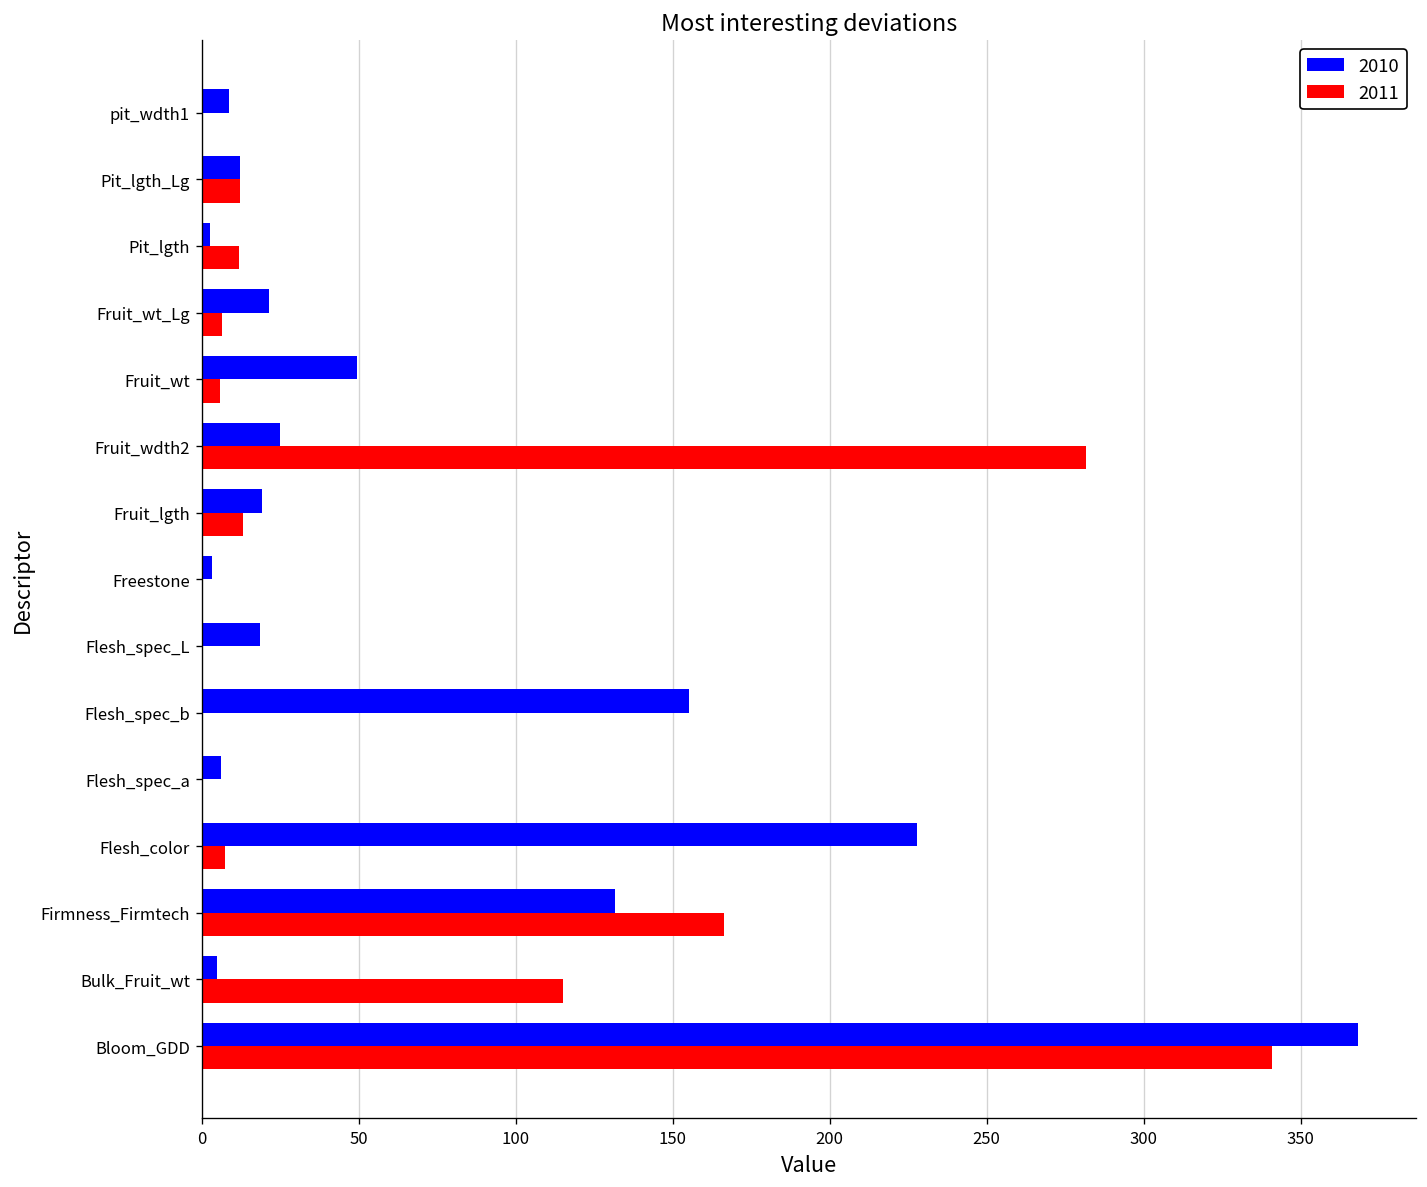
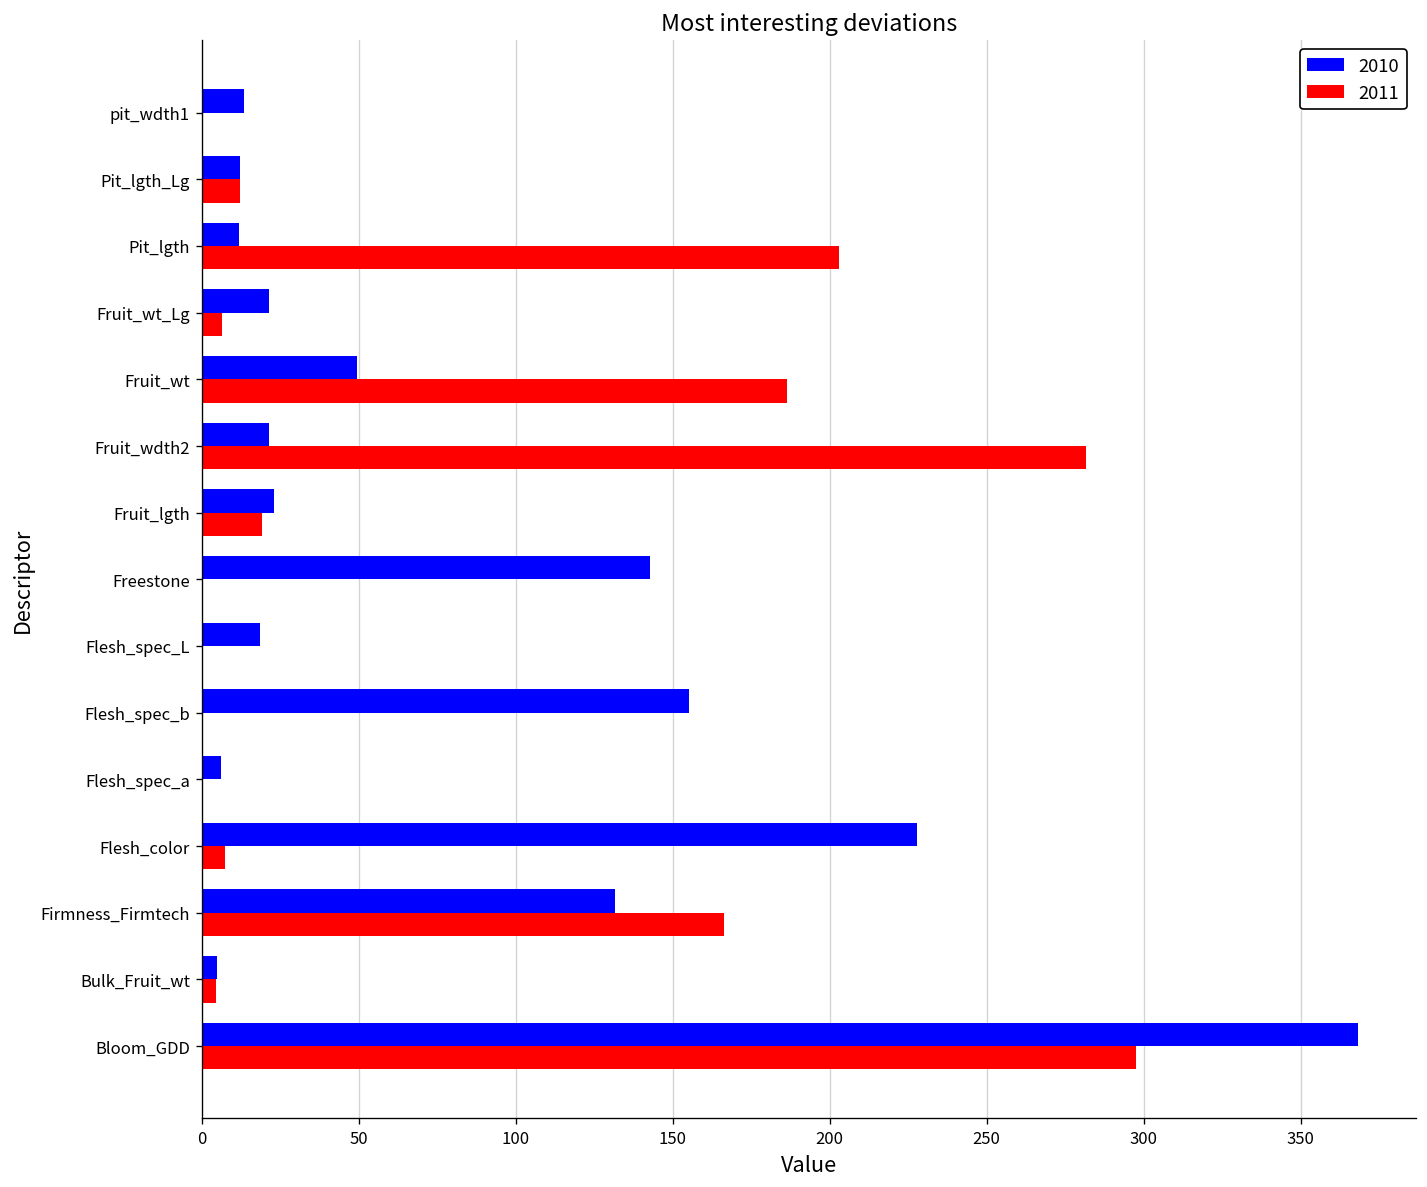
  {
    "2010": {
-     "pit_wdth1": 9,
+     "pit_wdth1": 13,
      "Pit_lgth_Lg": 12,
-     "Pit_lgth": 3,
+     "Pit_lgth": 12,
      "Fruit_wt_Lg": 21,
      "Fruit_wt": 49,
-     "Fruit_wdth2": 25,
-     "Fruit_lgth": 19,
-     "Freestone": 3,
+     "Fruit_wdth2": 21,
+     "Fruit_lgth": 23,
+     "Freestone": 143,
      "Flesh_spec_L": 19,
      "Flesh_spec_b": 155,
      "Flesh_spec_a": 6,
      "Flesh_color": 228,
      "Firmness_Firmtech": 132,
      "Bulk_Fruit_wt": 5,
      "Bloom_GDD": 368
    },
    "2011": {
      "pit_wdth1": 0,
      "Pit_lgth_Lg": 12,
-     "Pit_lgth": 12,
+     "Pit_lgth": 203,
      "Fruit_wt_Lg": 6,
-     "Fruit_wt": 6,
+     "Fruit_wt": 187,
      "Fruit_wdth2": 282,
-     "Fruit_lgth": 13,
+     "Fruit_lgth": 19,
      "Freestone": 0,
      "Flesh_spec_L": 0,
      "Flesh_spec_b": 0,
      "Flesh_spec_a": 0,
      "Flesh_color": 8,
      "Firmness_Firmtech": 166,
-     "Bulk_Fruit_wt": 115,
-     "Bloom_GDD": 341
+     "Bulk_Fruit_wt": 5,
+     "Bloom_GDD": 298
    }
  }
